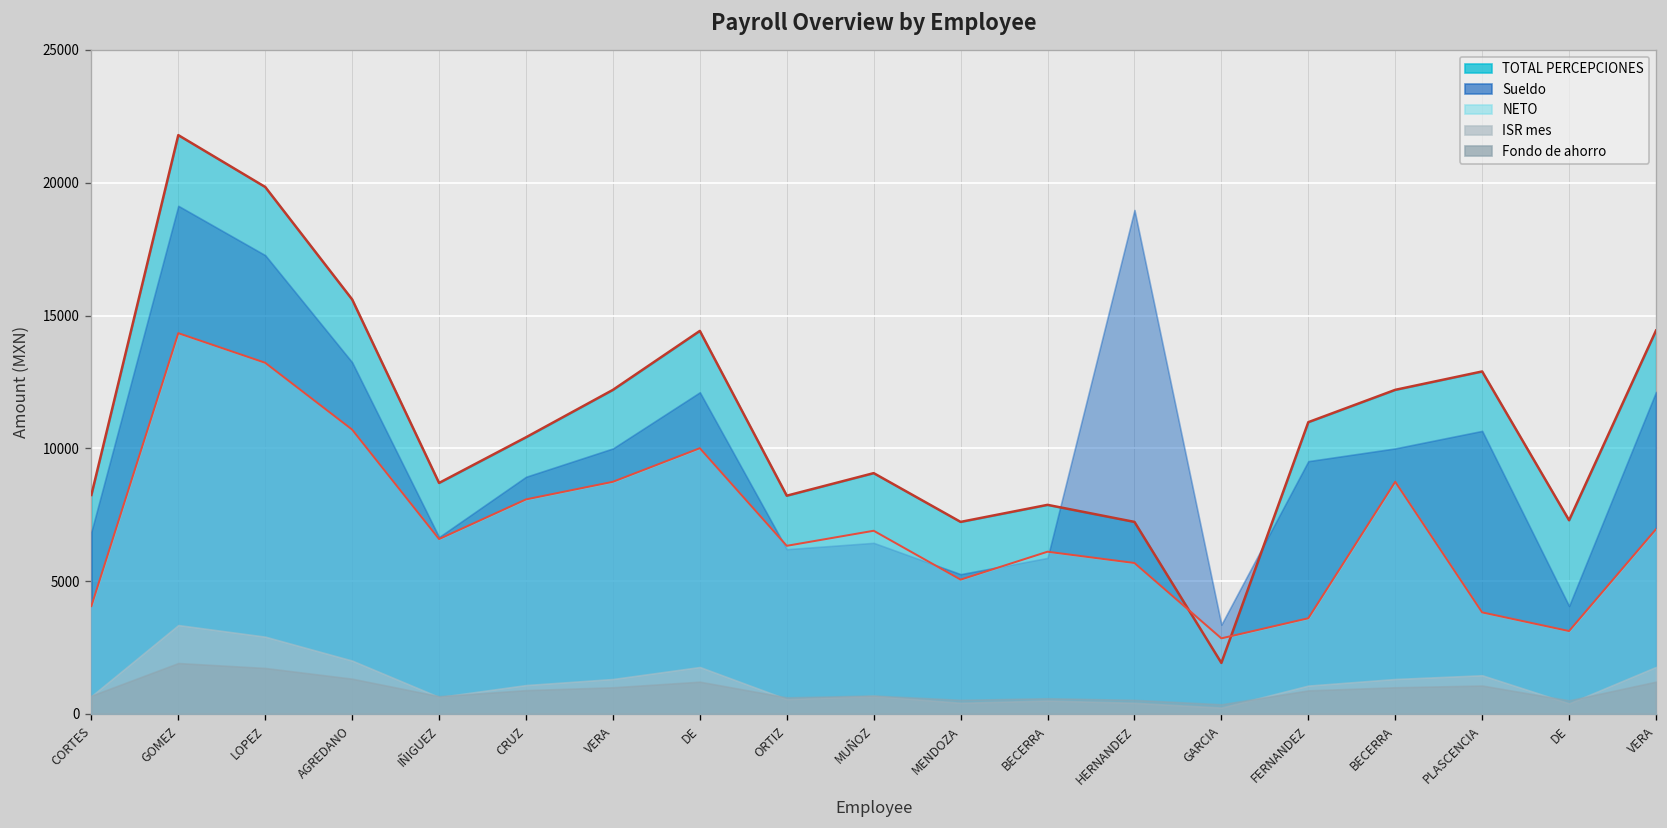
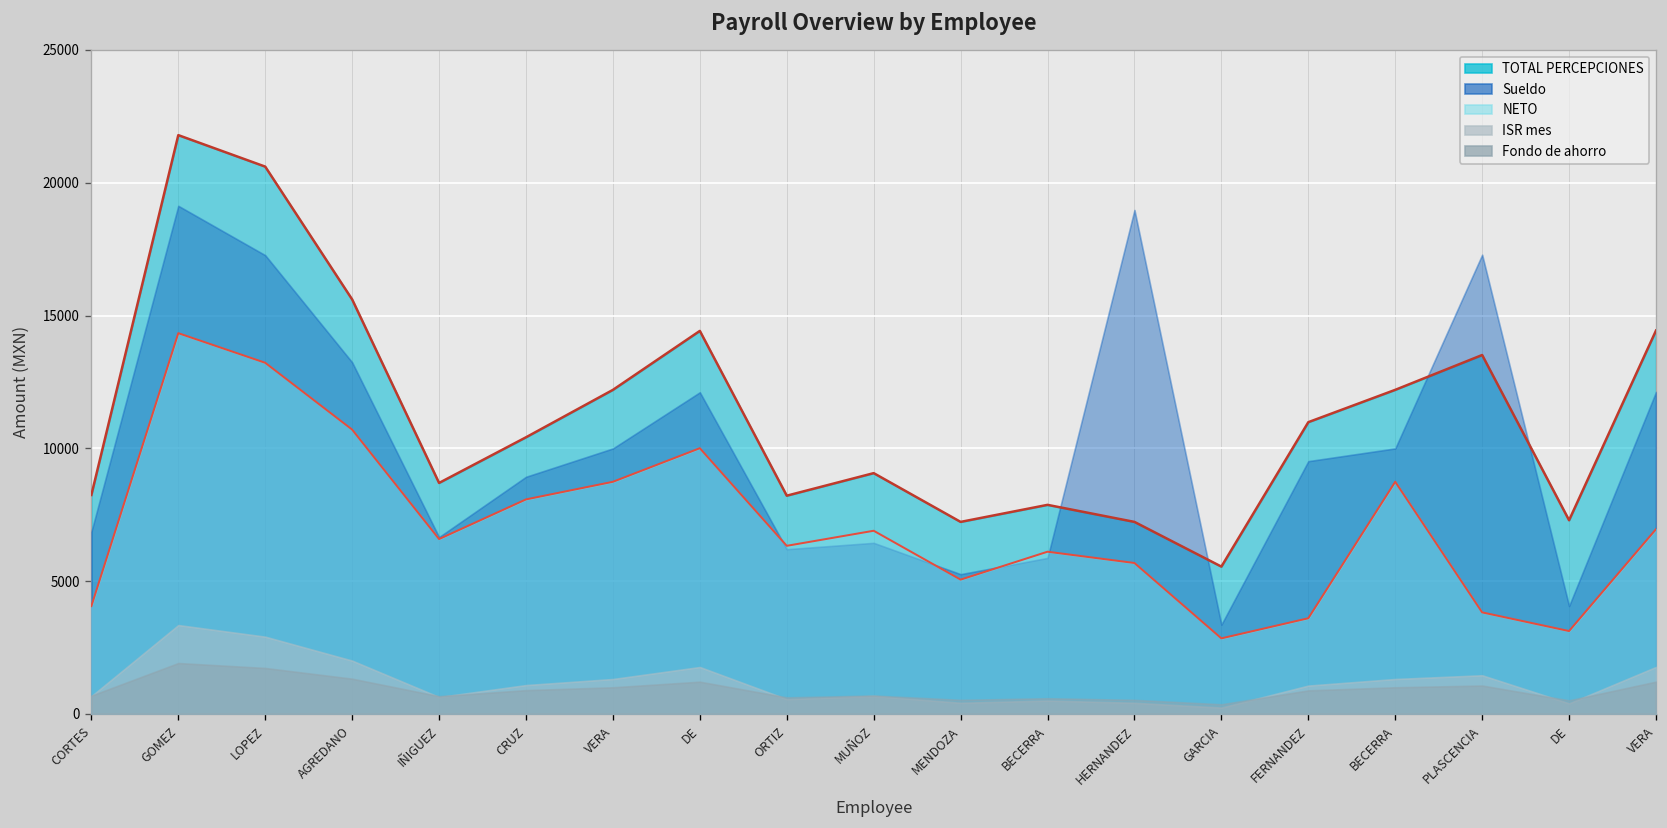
  {
    "TOTAL PERCEPCIONES": {
      "CORTES": 8200,
      "GOMEZ": 21800,
-     "LOPEZ": 19800,
+     "LOPEZ": 20600,
      "AGREDANO": 15600,
      "IÑIGUEZ": 8700,
      "CRUZ": 10400,
      "ORTIZ": 8200,
      "MUÑOZ": 9100,
      "MENDOZA": 7200,
      "HERNANDEZ": 7200,
-     "GARCIA": 1900,
+     "GARCIA": 5500,
      "FERNANDEZ": 11000,
-     "PLASCENCIA": 12900
+     "PLASCENCIA": 13500
    },
    "Sueldo": {
      "CORTES": 6900,
      "GOMEZ": 19100,
      "LOPEZ": 17300,
      "AGREDANO": 13200,
      "CRUZ": 8900,
      "ORTIZ": 6200,
      "MUÑOZ": 6400,
      "MENDOZA": 5300,
      "HERNANDEZ": 19000,
      "GARCIA": 3400,
      "FERNANDEZ": 9500,
-     "PLASCENCIA": 10700
+     "PLASCENCIA": 17300
    }
  }
